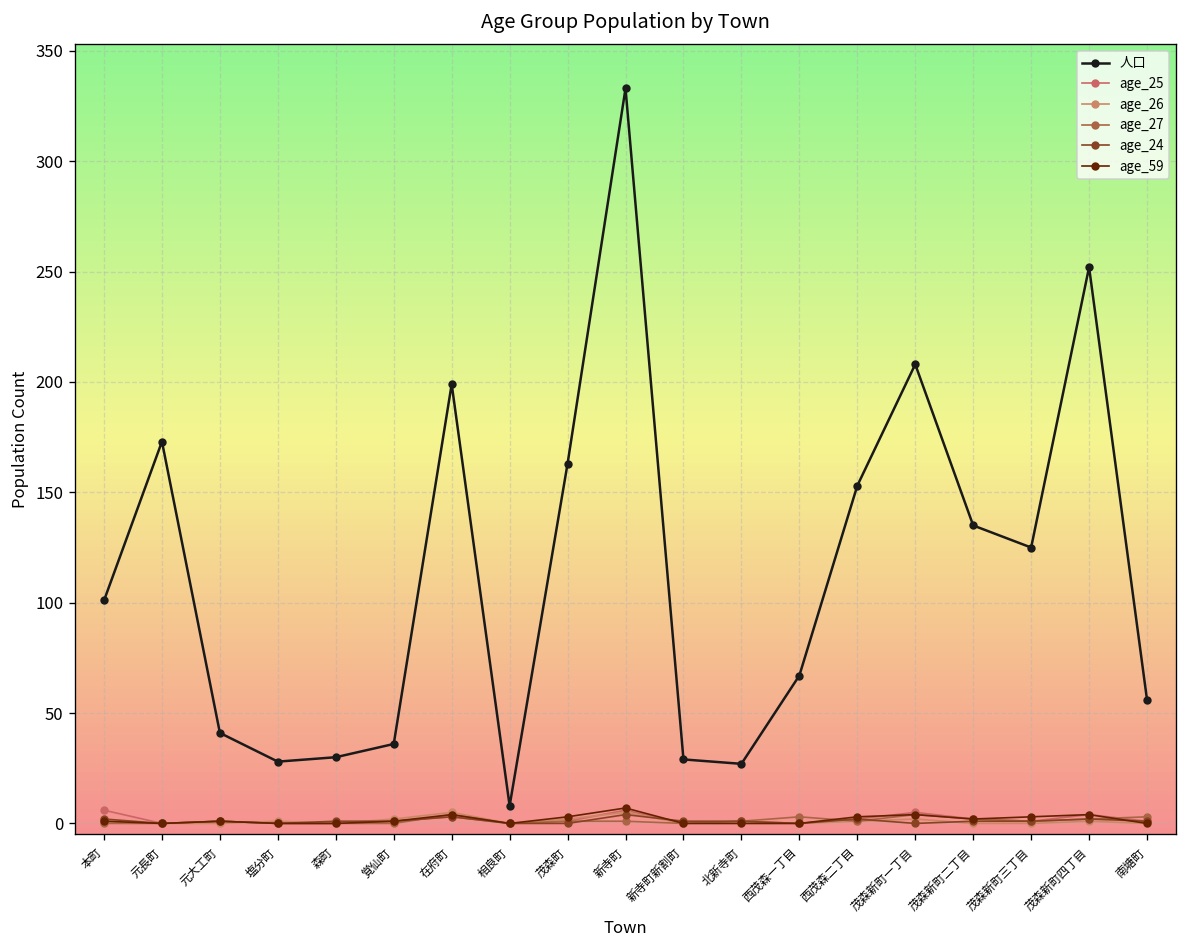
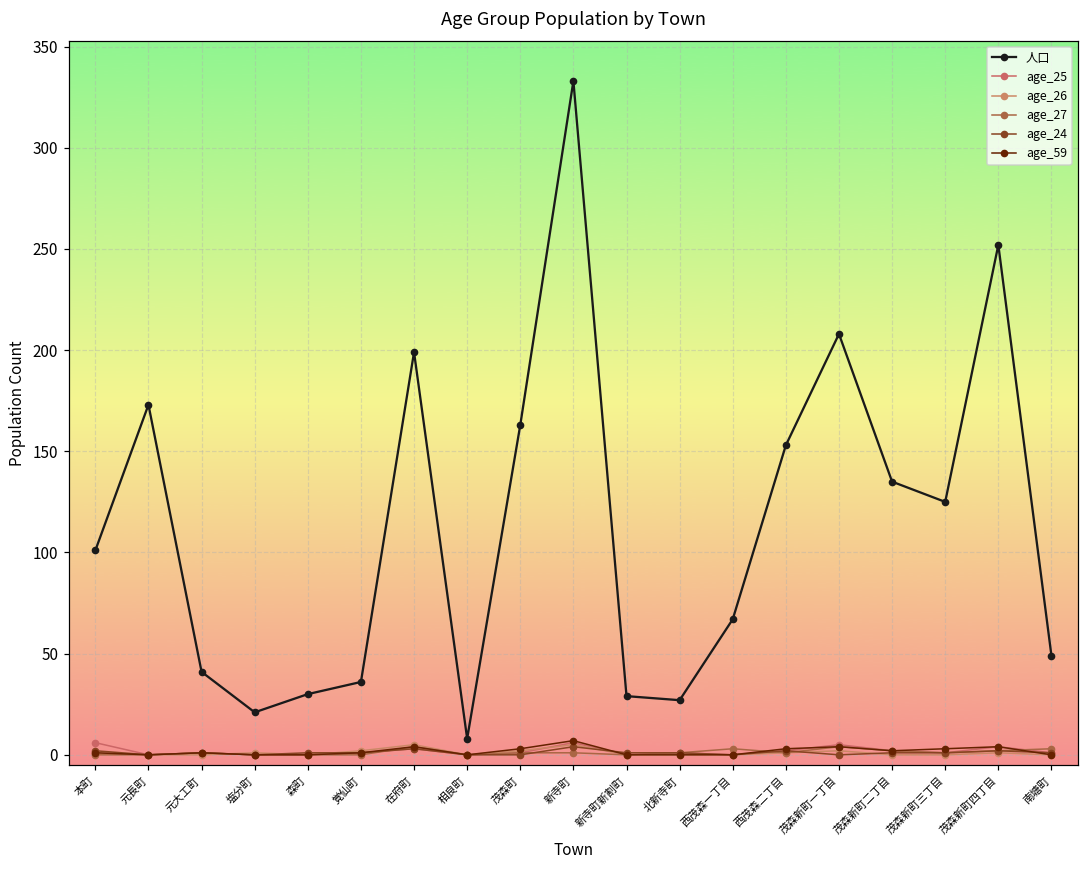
  {
    "人口": {
      "本町": 101,
      "元長町": 173,
      "元大工町": 41,
-     "塩分町": 28,
+     "塩分町": 21,
      "森町": 30,
      "覚仙町": 36,
      "在府町": 199,
      "相良町": 8,
      "茂森町": 163,
      "新寺町": 333,
      "新寺町新割町": 29,
      "北新寺町": 27,
      "西茂森一丁目": 67,
      "西茂森二丁目": 153,
      "茂森新町一丁目": 208,
      "茂森新町二丁目": 135,
      "茂森新町三丁目": 125,
      "茂森新町四丁目": 252,
-     "南塘町": 56
+     "南塘町": 49
    }
  }
